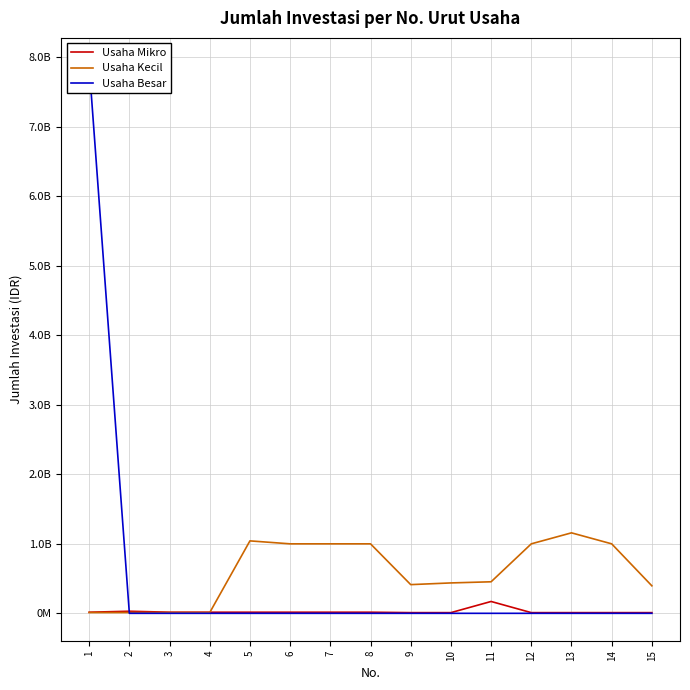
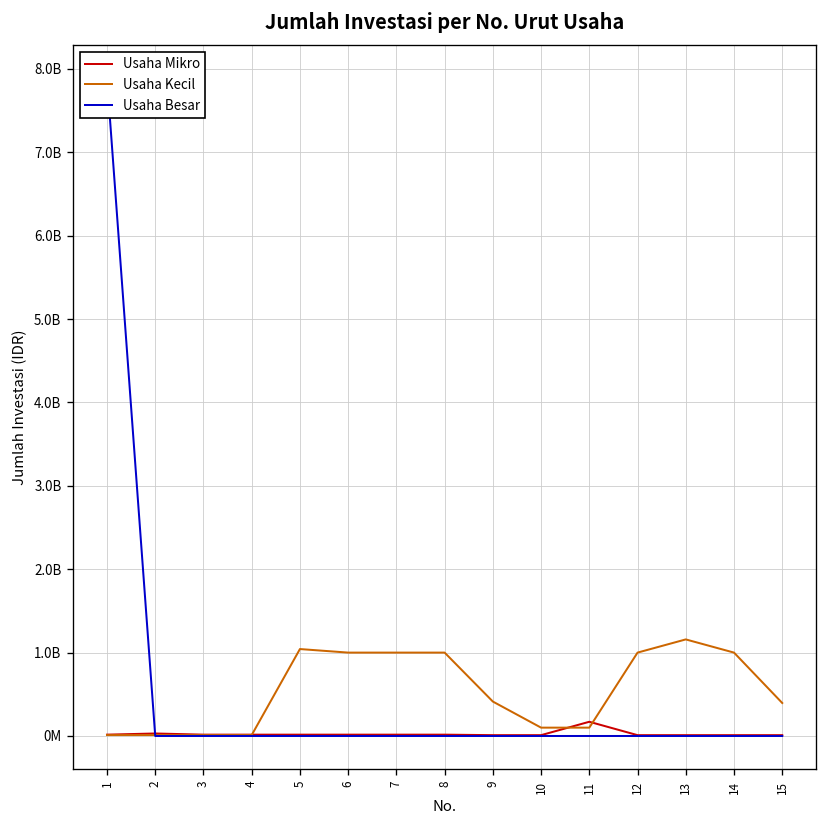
  {
    "Usaha Mikro": {
      "11": 200000000
    },
    "Usaha Kecil": {
      "5": 1000000000,
      "6": 1000000000,
      "7": 1000000000,
      "8": 1000000000,
      "9": 400000000,
-     "10": 400000000,
-     "11": 500000000,
+     "10": 100000000,
+     "11": 100000000,
      "12": 1000000000,
      "13": 1200000000,
      "14": 1000000000,
      "15": 400000000
    },
    "Usaha Besar": {
      "11": 0
    }
  }
